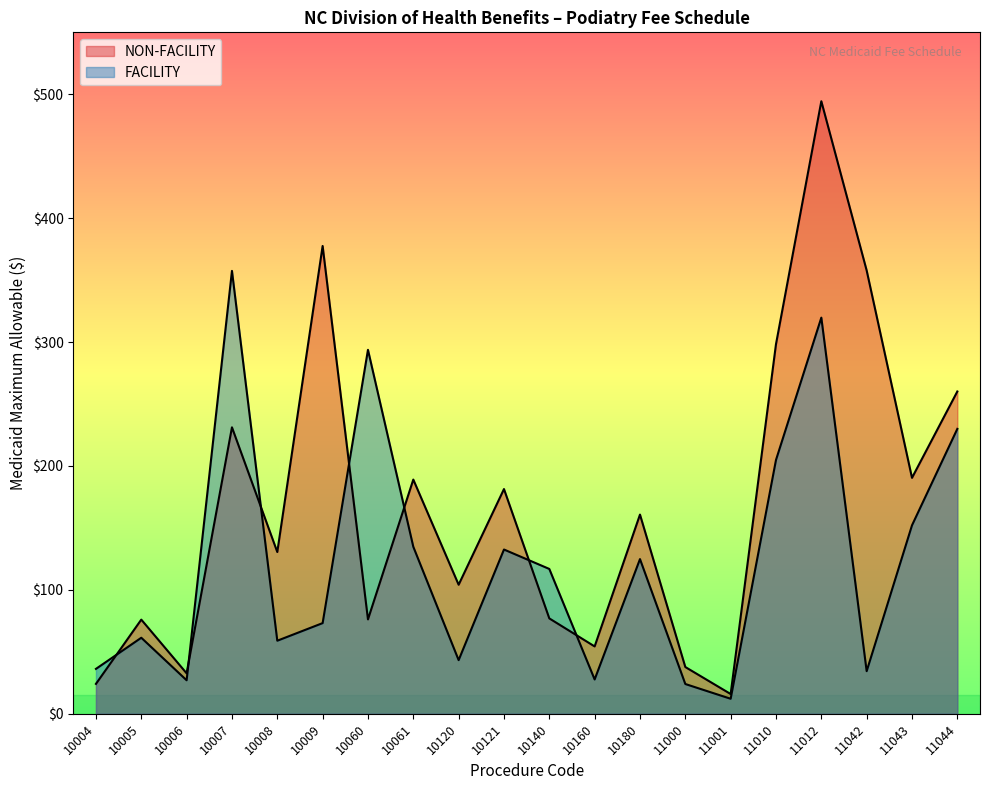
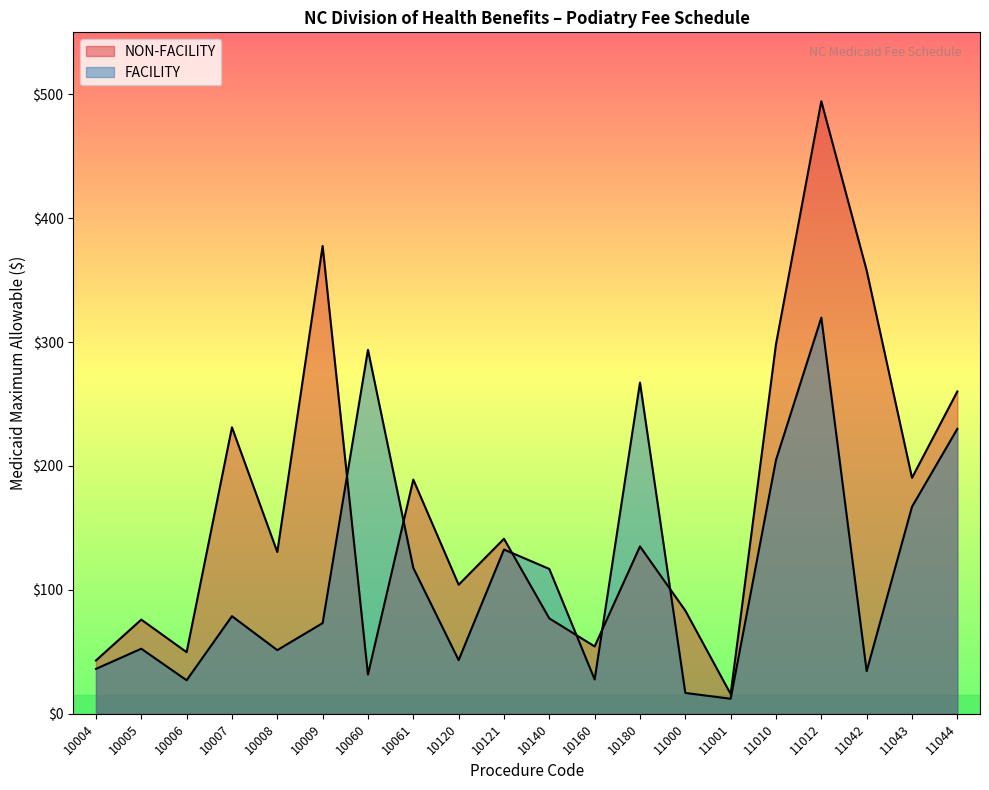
  {
    "NON-FACILITY": {
-     "10004": "$24",
+     "10004": "$43",
      "10005": "$76",
-     "10006": "$33",
+     "10006": "$50",
      "10007": "$231",
      "10008": "$131",
      "10009": "$378",
-     "10060": "$76",
+     "10060": "$32",
      "10061": "$189",
      "10120": "$104",
-     "10121": "$181",
+     "10121": "$141",
      "10140": "$77",
      "10160": "$54",
-     "10180": "$161",
-     "11000": "$38",
+     "10180": "$135",
+     "11000": "$83",
      "11001": "$16",
      "11010": "$298",
      "11012": "$494",
      "11042": "$358",
      "11043": "$190",
      "11044": "$260"
    },
    "FACILITY": {
      "10004": "$36",
-     "10005": "$61",
+     "10005": "$53",
      "10006": "$27",
-     "10007": "$357",
-     "10008": "$59",
+     "10007": "$79",
+     "10008": "$51",
      "10009": "$73",
      "10060": "$294",
-     "10061": "$135",
+     "10061": "$118",
      "10120": "$43",
      "10121": "$133",
      "10140": "$117",
      "10160": "$28",
-     "10180": "$125",
-     "11000": "$24",
+     "10180": "$267",
+     "11000": "$17",
      "11001": "$12",
      "11010": "$205",
      "11012": "$320",
      "11042": "$34",
-     "11043": "$152",
+     "11043": "$167",
      "11044": "$230"
    }
  }
